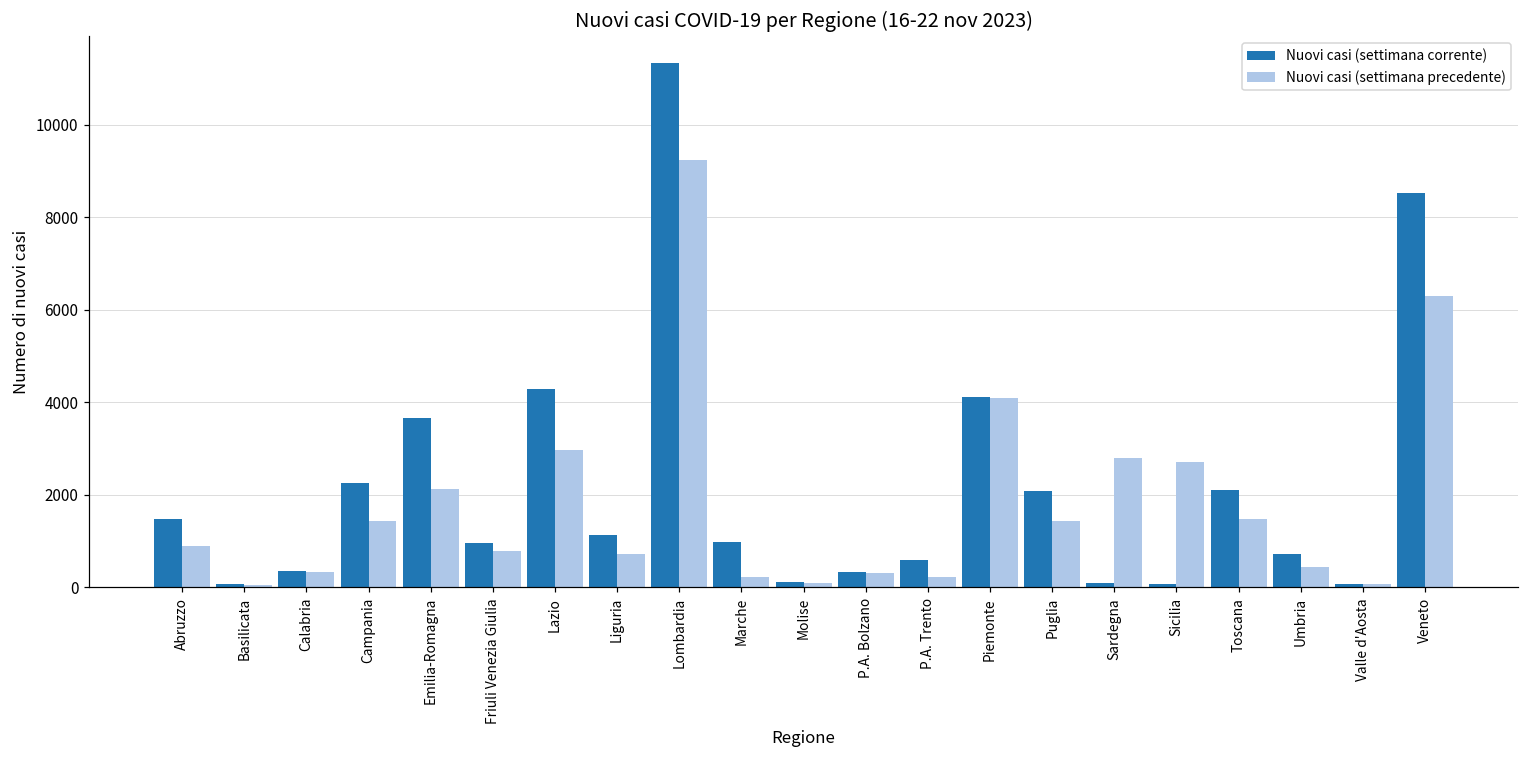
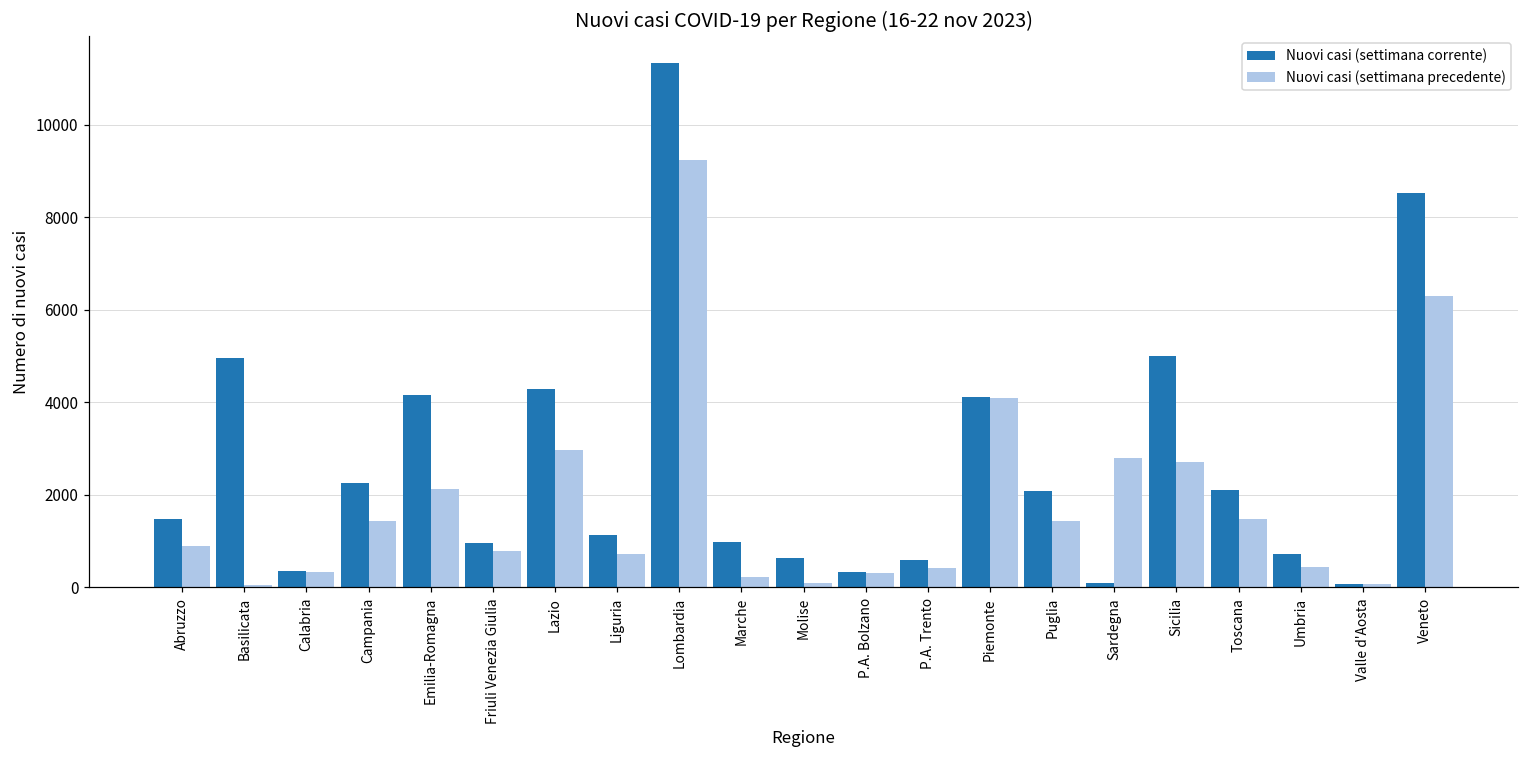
  {
    "Nuovi casi (settimana corrente)": {
      "Abruzzo": 1500,
-     "Basilicata": 100,
+     "Basilicata": 4900,
      "Calabria": 400,
      "Campania": 2300,
-     "Emilia-Romagna": 3700,
+     "Emilia-Romagna": 4100,
      "Friuli Venezia Giulia": 1000,
      "Lazio": 4300,
      "Liguria": 1100,
      "Lombardia": 11300,
      "Marche": 1000,
-     "Molise": 100,
+     "Molise": 600,
      "P.A. Bolzano": 300,
      "P.A. Trento": 600,
      "Piemonte": 4100,
      "Puglia": 2100,
      "Sardegna": 100,
-     "Sicilia": 100,
+     "Sicilia": 5000,
      "Toscana": 2100,
      "Umbria": 700,
      "Valle d'Aosta": 100,
      "Veneto": 8500
    },
    "Nuovi casi (settimana precedente)": {
      "Abruzzo": 900,
      "Calabria": 300,
      "Campania": 1400,
      "Emilia-Romagna": 2100,
      "Friuli Venezia Giulia": 800,
      "Lazio": 3000,
      "Liguria": 700,
      "Lombardia": 9200,
      "Marche": 200,
      "Molise": 100,
      "P.A. Bolzano": 300,
-     "P.A. Trento": 200,
+     "P.A. Trento": 400,
      "Piemonte": 4100,
      "Puglia": 1400,
      "Sardegna": 2800,
      "Sicilia": 2700,
      "Toscana": 1500,
      "Umbria": 400,
      "Valle d'Aosta": 100,
      "Veneto": 6300
    }
  }
